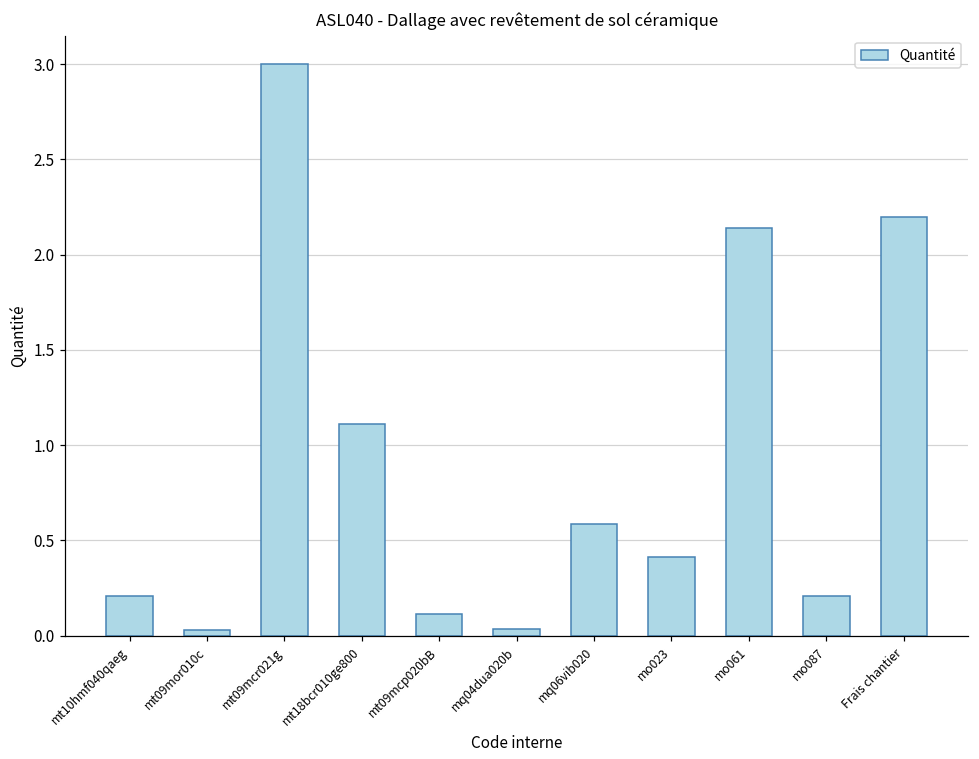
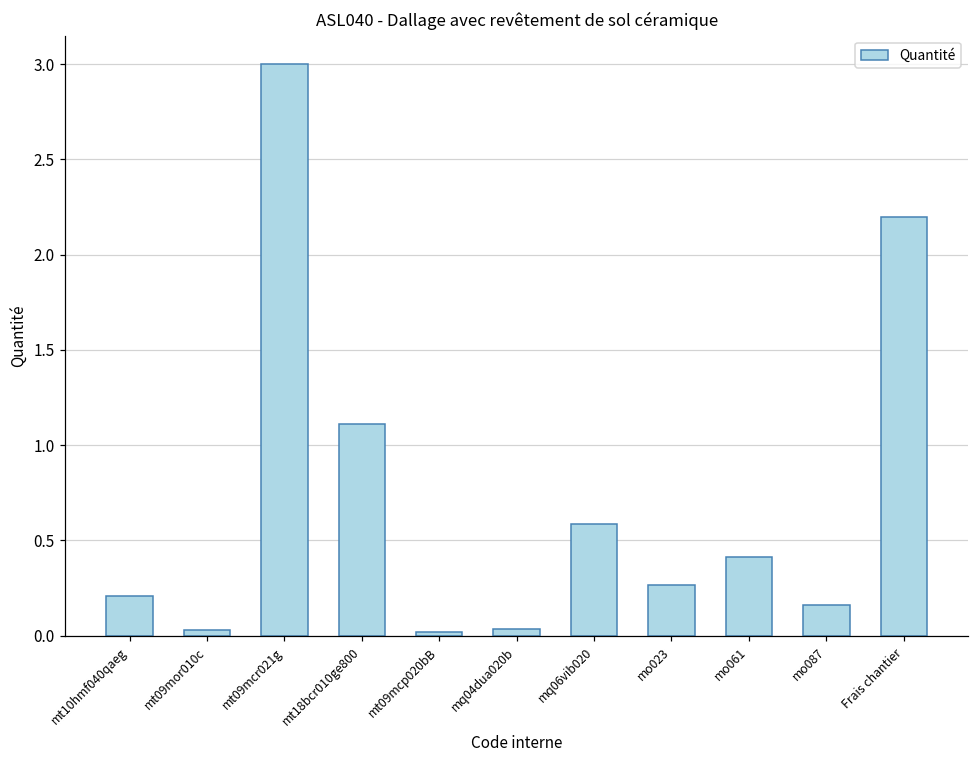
  {
    "mt10hmf040qaeg": 0.21,
    "mt09mor010c": 0.03,
    "mt09mcr021g": 3.00,
    "mt18bcr010ge800": 1.11,
-   "mt09mcp020bB": 0.11,
+   "mt09mcp020bB": 0.02,
    "mq04dua020b": 0.04,
    "mq06vib020": 0.59,
-   "mo023": 0.41,
-   "mo061": 2.14,
-   "mo087": 0.21,
+   "mo023": 0.27,
+   "mo061": 0.41,
+   "mo087": 0.16,
    "Frais chantier": 2.20
  }
